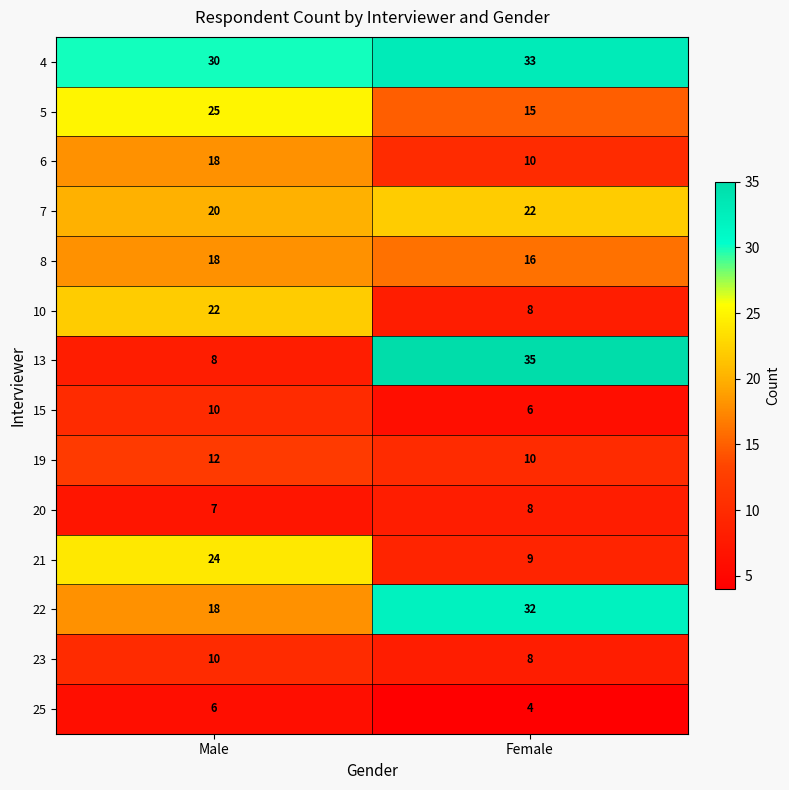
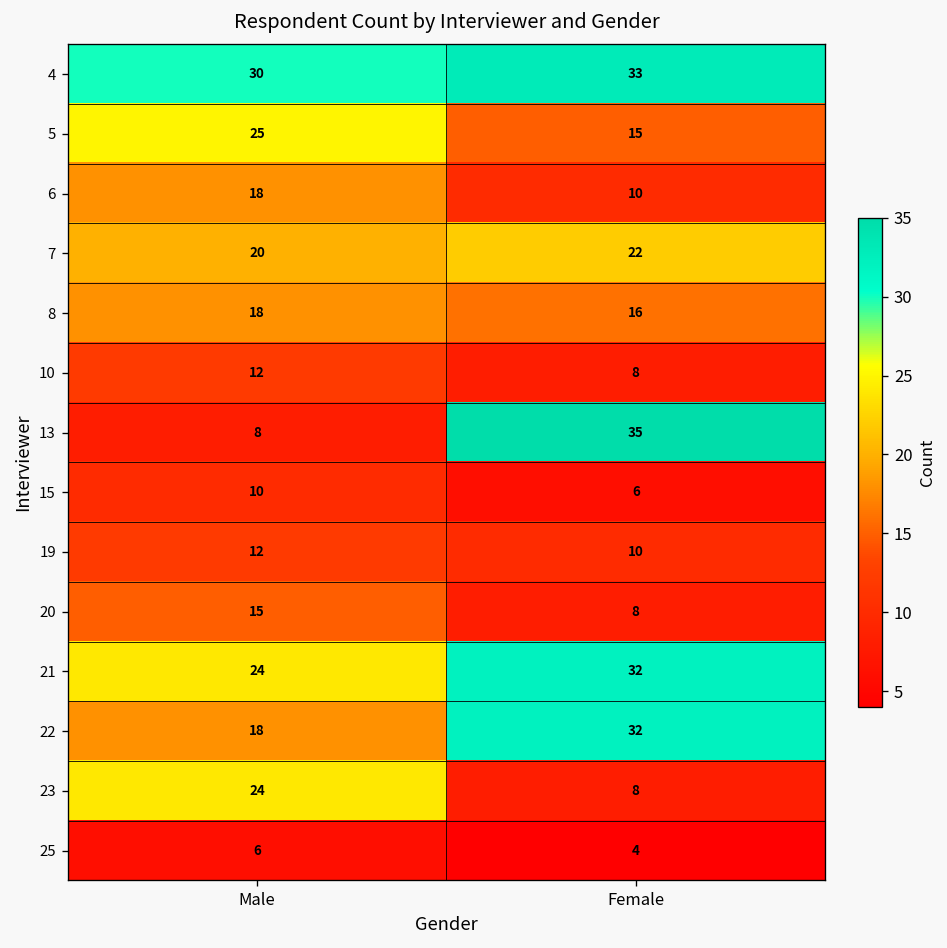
  {
    "4": {
      "Male": 30,
      "Female": 33
    },
    "5": {
      "Male": 25,
      "Female": 15
    },
    "6": {
      "Male": 18,
      "Female": 10
    },
    "7": {
      "Male": 20,
      "Female": 22
    },
    "8": {
      "Male": 18,
      "Female": 16
    },
    "10": {
-     "Male": 22,
+     "Male": 12,
      "Female": 8
    },
    "13": {
      "Male": 8,
      "Female": 35
    },
    "15": {
      "Male": 10,
      "Female": 6
    },
    "19": {
      "Male": 12,
      "Female": 10
    },
    "20": {
-     "Male": 7,
+     "Male": 15,
      "Female": 8
    },
    "21": {
      "Male": 24,
-     "Female": 9
+     "Female": 32
    },
    "22": {
      "Male": 18,
      "Female": 32
    },
    "23": {
-     "Male": 10,
+     "Male": 24,
      "Female": 8
    },
    "25": {
      "Male": 6,
      "Female": 4
    }
  }
